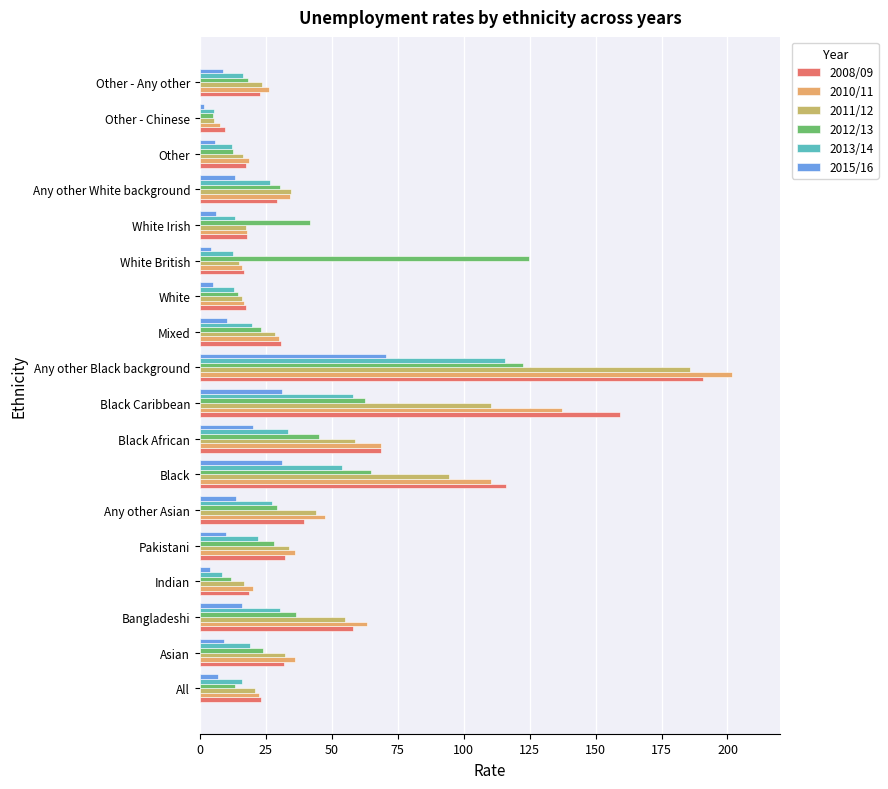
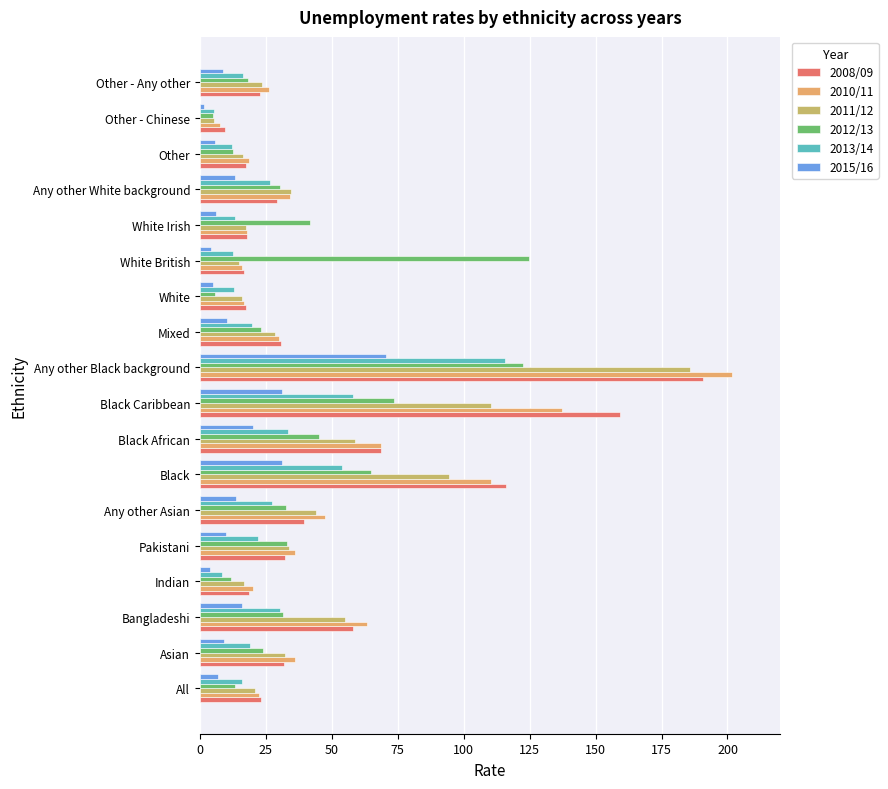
  {
    "2012/13": {
      "Other - Any other": 18,
      "Other - Chinese": 5,
      "Other": 13,
      "Any other White background": 31,
      "White Irish": 42,
      "White British": 125,
-     "White": 15,
+     "White": 6,
      "Mixed": 23,
      "Any other Black background": 122,
-     "Black Caribbean": 63,
+     "Black Caribbean": 74,
      "Black African": 45,
      "Black": 65,
-     "Any other Asian": 29,
-     "Pakistani": 28,
+     "Any other Asian": 33,
+     "Pakistani": 33,
      "Indian": 12,
-     "Bangladeshi": 36,
+     "Bangladeshi": 32,
      "Asian": 24,
      "All": 13
    }
  }
